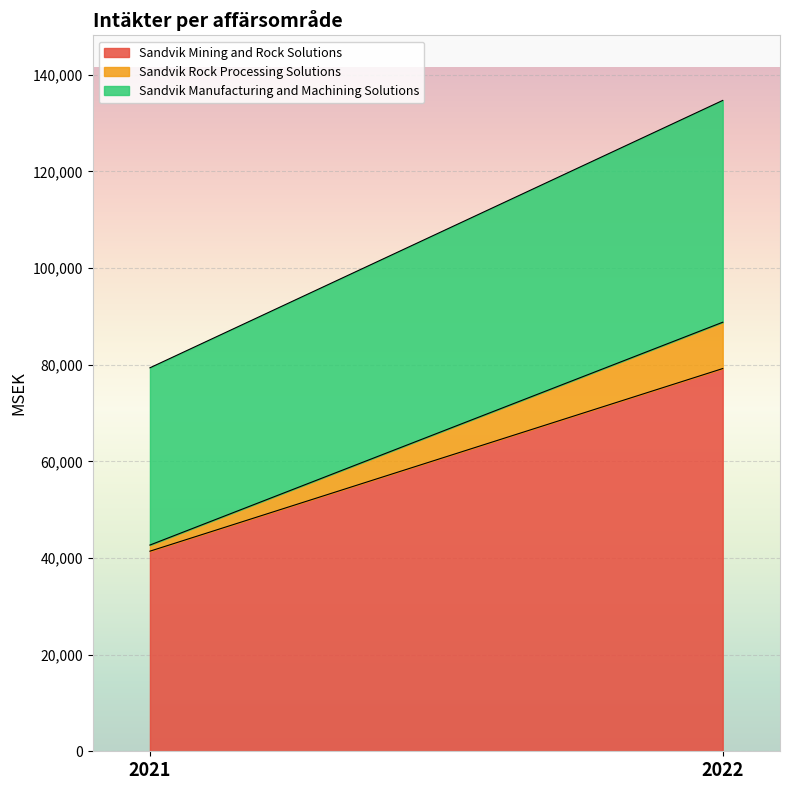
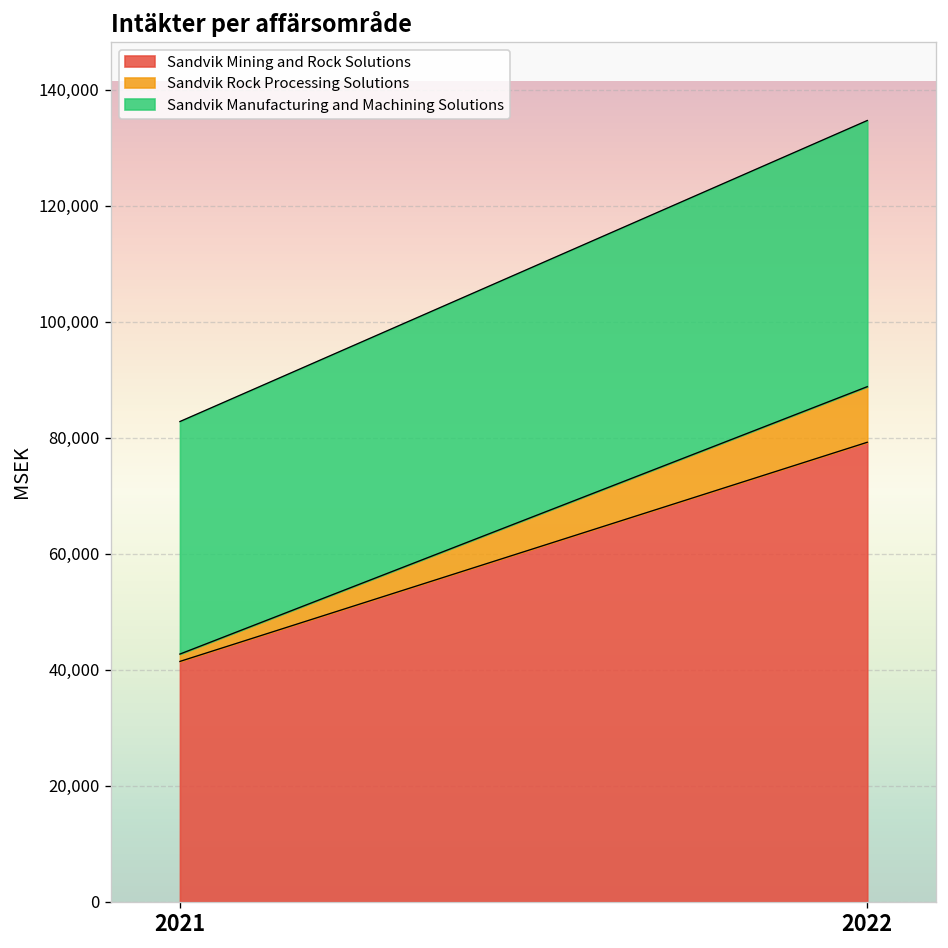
  {
    "Sandvik Mining and Rock Solutions": {
      "2021": "41,000",
      "2022": "79,000"
    },
    "Sandvik Rock Processing Solutions": {
      "2021": "1,000",
      "2022": "10,000"
    },
    "Sandvik Manufacturing and Machining Solutions": {
-     "2021": "37,000",
+     "2021": "40,000",
      "2022": "46,000"
    }
  }
